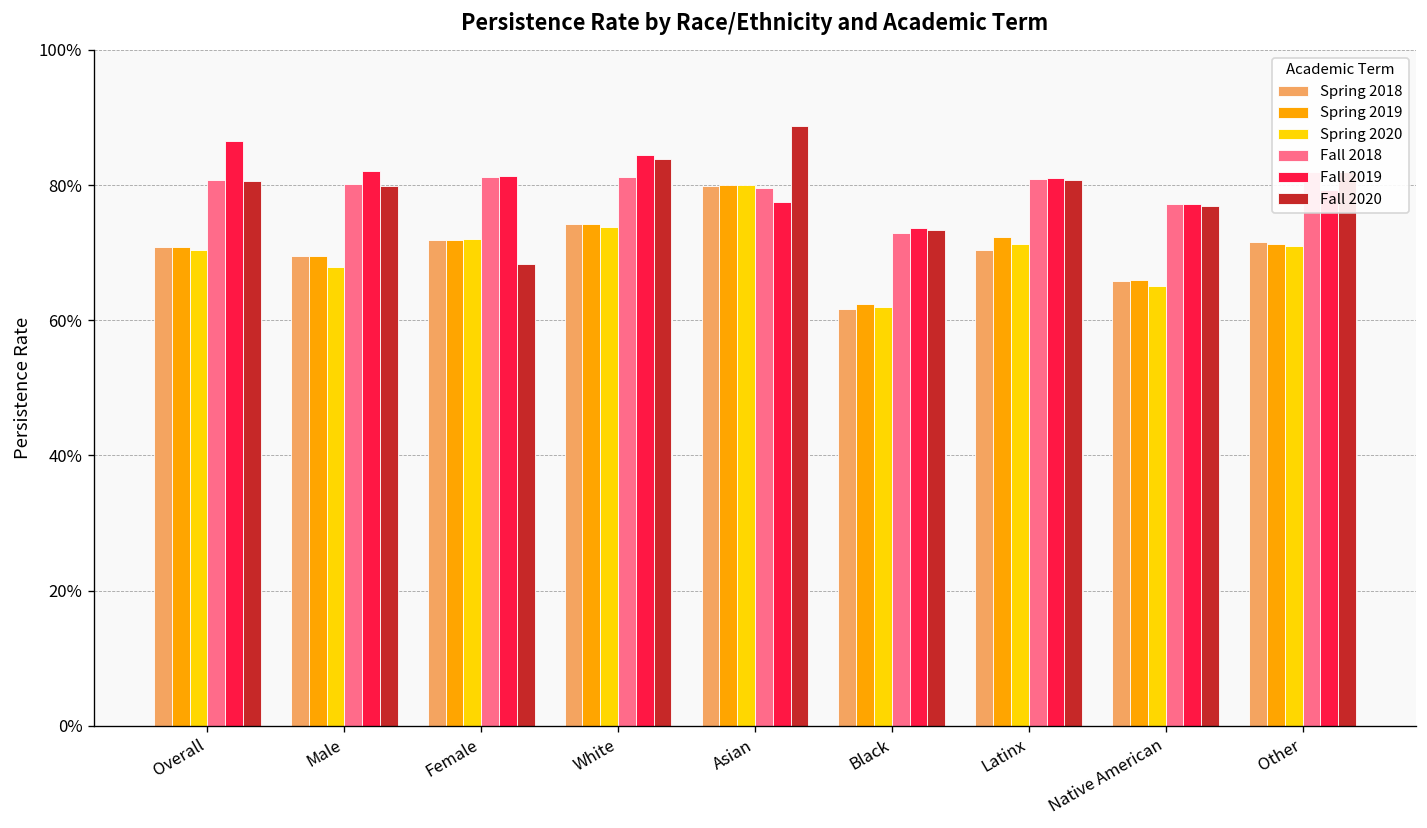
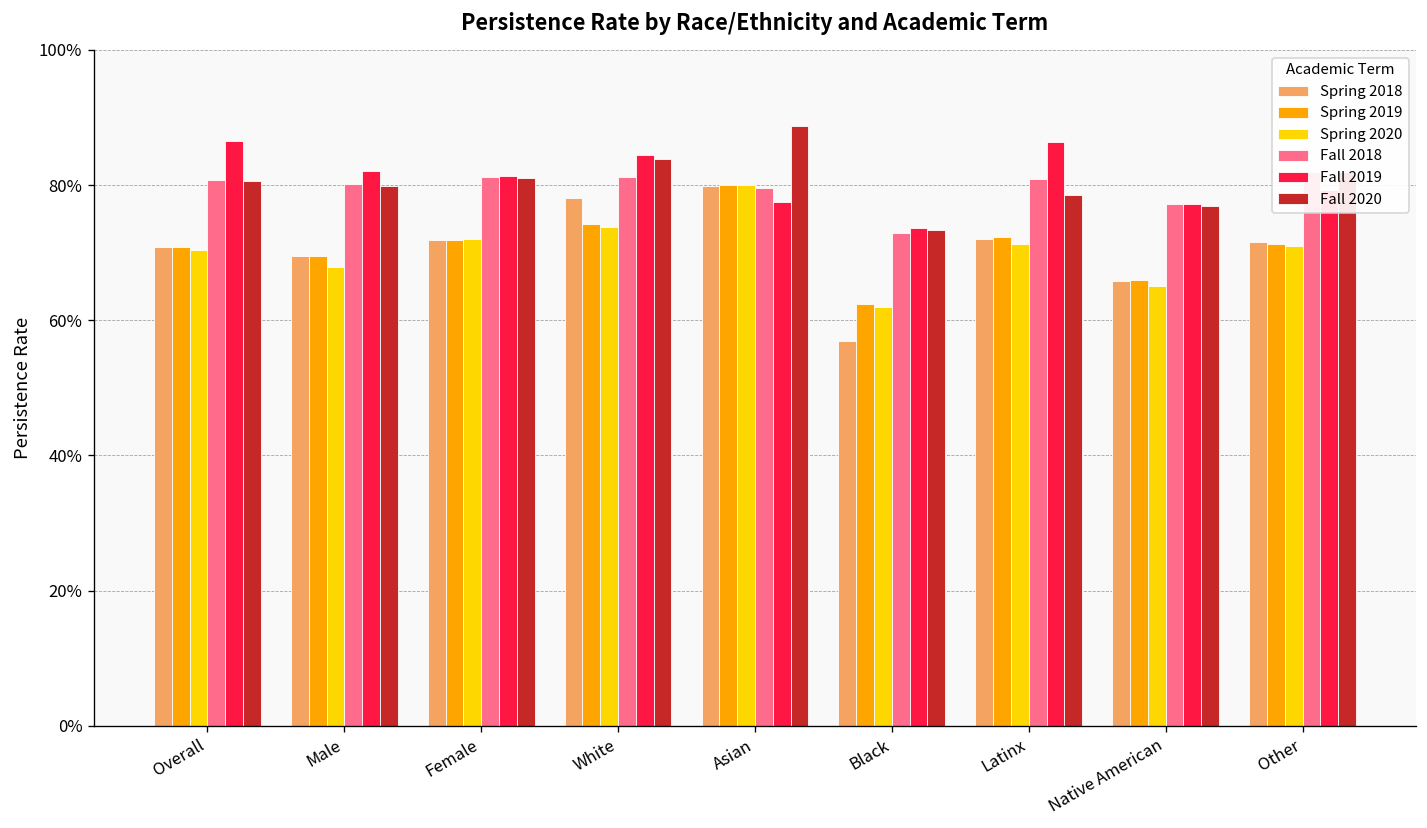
  {
    "Spring 2018": {
      "Overall": "71%",
      "Male": "69%",
      "Female": "72%",
-     "White": "74%",
+     "White": "78%",
      "Asian": "80%",
-     "Black": "62%",
-     "Latinx": "70%",
+     "Black": "57%",
+     "Latinx": "72%",
      "Native American": "66%",
      "Other": "72%"
    },
    "Fall 2018": {
      "Overall": "81%",
      "Male": "80%",
      "Female": "81%",
      "White": "81%",
      "Asian": "80%",
      "Black": "73%",
      "Latinx": "81%",
      "Native American": "77%"
    },
    "Fall 2019": {
      "Overall": "86%",
      "Male": "82%",
      "Female": "81%",
      "White": "84%",
      "Asian": "78%",
      "Black": "74%",
-     "Latinx": "81%",
+     "Latinx": "86%",
      "Native American": "77%"
    },
    "Fall 2020": {
      "Overall": "81%",
      "Male": "80%",
-     "Female": "68%",
+     "Female": "81%",
      "White": "84%",
      "Asian": "89%",
      "Black": "73%",
-     "Latinx": "81%",
+     "Latinx": "79%",
      "Native American": "77%"
    }
  }
